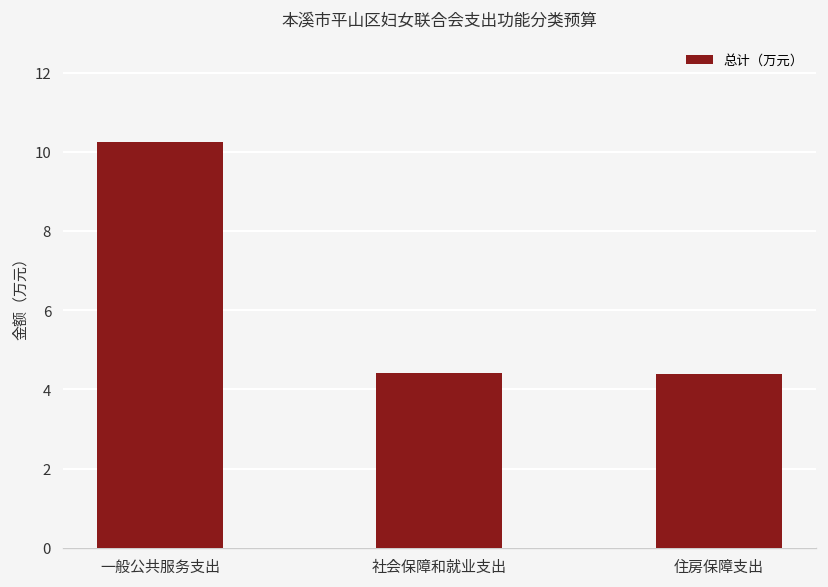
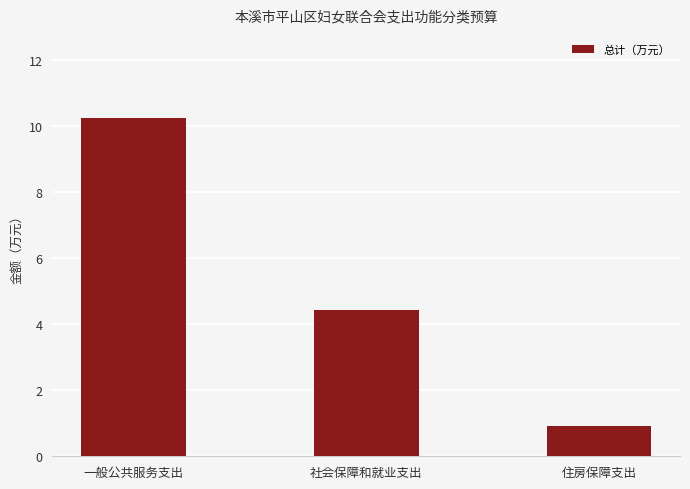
  {
    "一般公共服务支出": 10.2,
    "社会保障和就业支出": 4.4,
-   "住房保障支出": 4.4
+   "住房保障支出": 0.9
  }
